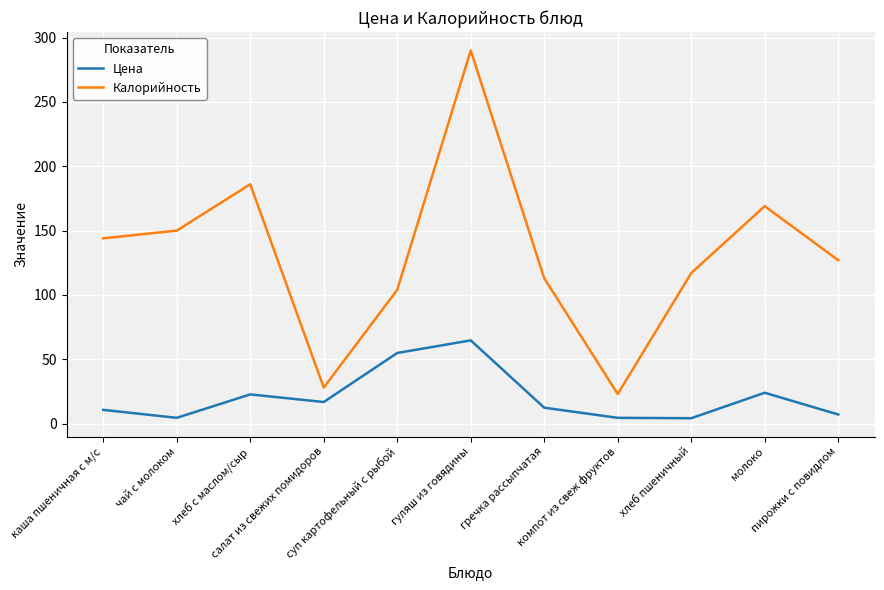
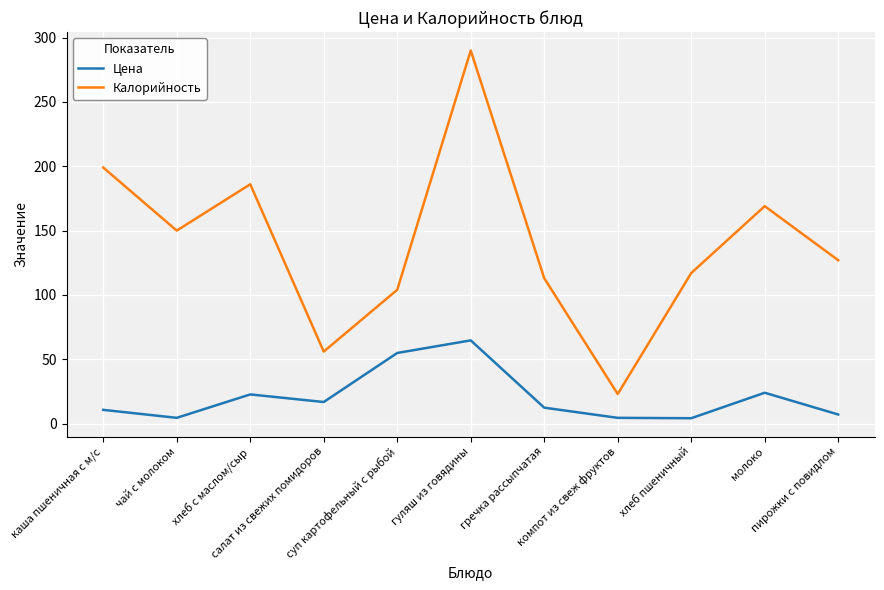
  {
    "Цена": {
      "каша пшеничная с м/с": 11,
      "чай с молоком": 5,
      "хлеб с маслом/сыр": 23,
      "салат из свежих помидоров": 17,
      "суп картофельный с рыбой": 55,
      "гуляш из говядины": 65,
      "гречка рассыпчатая": 12,
      "компот из свеж фруктов": 5,
      "хлеб пшеничный": 4,
      "молоко": 24,
      "пирожки с повидлом": 7
    },
    "Калорийность": {
-     "каша пшеничная с м/с": 144,
+     "каша пшеничная с м/с": 199,
      "чай с молоком": 150,
      "хлеб с маслом/сыр": 186,
-     "салат из свежих помидоров": 28,
+     "салат из свежих помидоров": 56,
      "суп картофельный с рыбой": 104,
      "гуляш из говядины": 290,
      "гречка рассыпчатая": 113,
      "компот из свеж фруктов": 23,
      "хлеб пшеничный": 117,
      "молоко": 169,
      "пирожки с повидлом": 127
    }
  }
